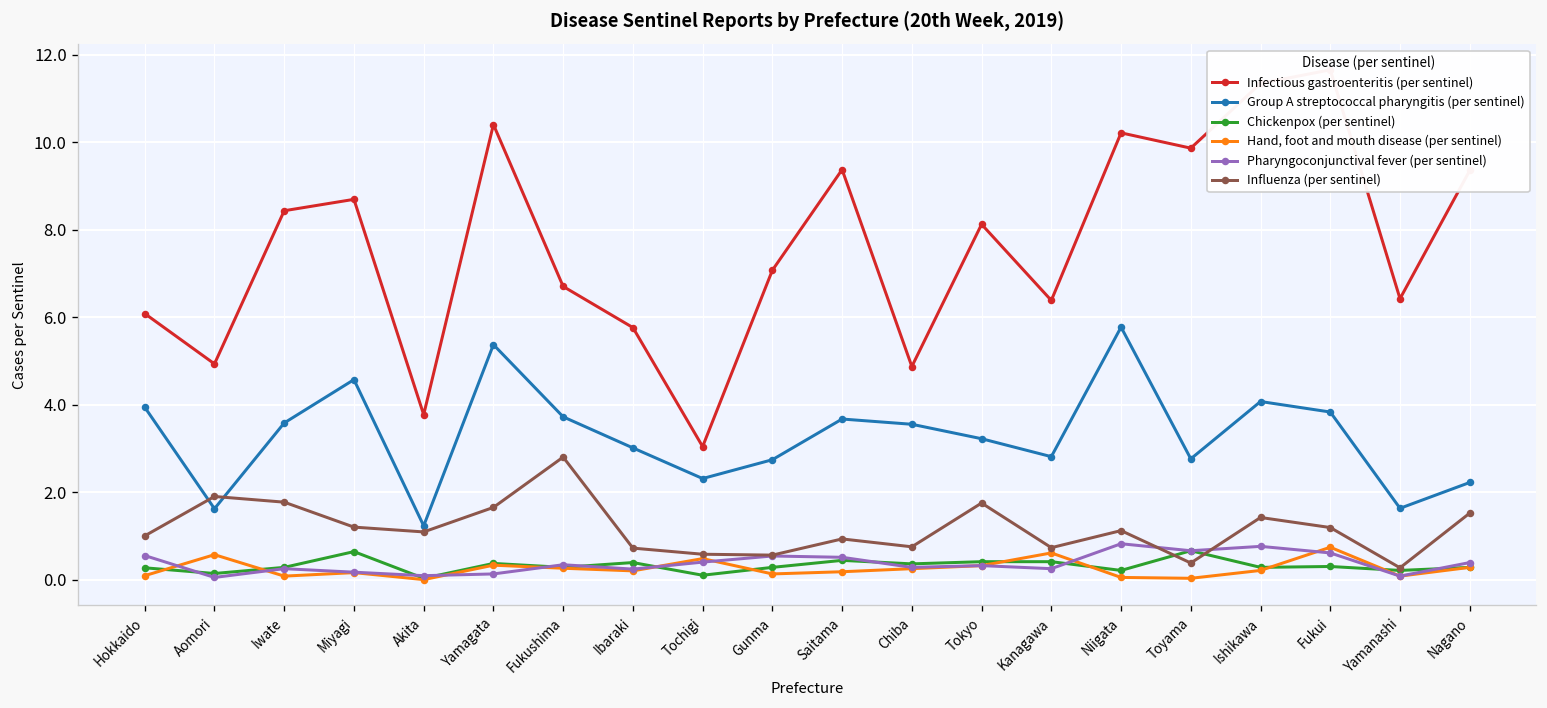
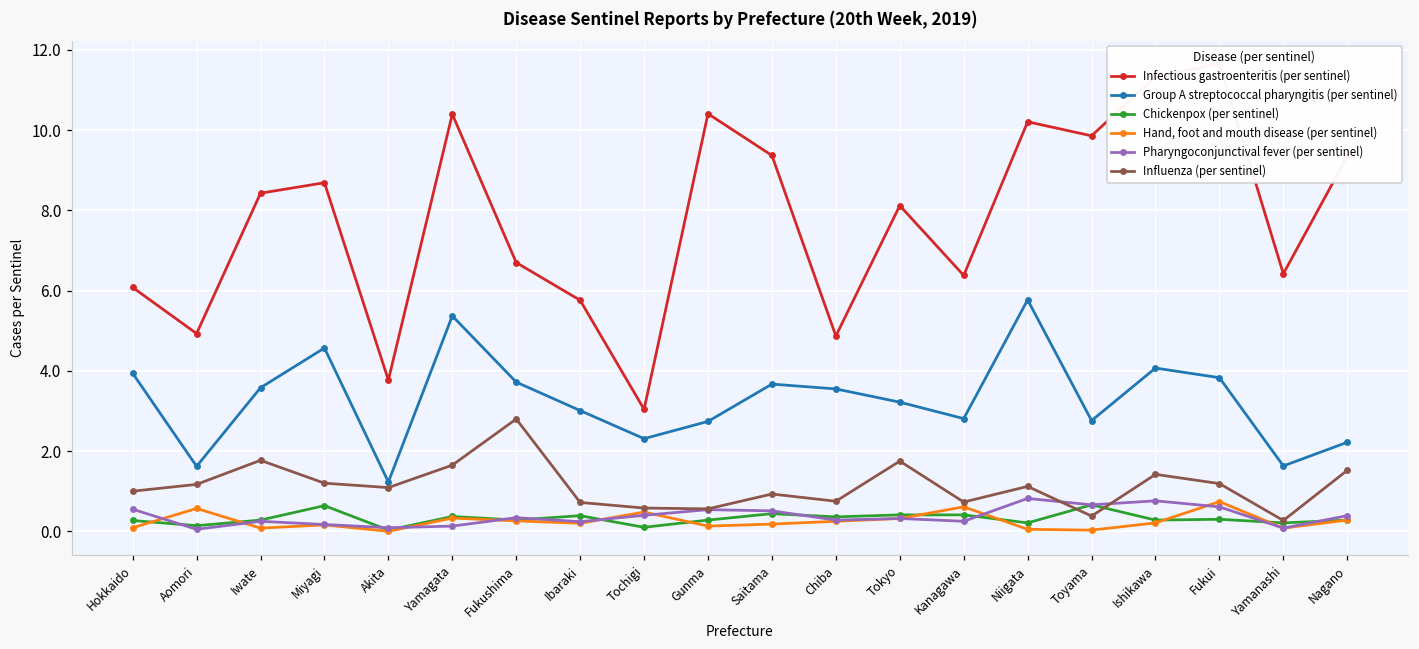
  {
    "Infectious gastroenteritis (per sentinel)": {
      "Hokkaido": 6.1,
      "Aomori": 4.9,
      "Iwate": 8.4,
      "Miyagi": 8.7,
      "Akita": 3.8,
      "Yamagata": 10.4,
      "Fukushima": 6.7,
      "Ibaraki": 5.8,
      "Tochigi": 3.0,
-     "Gunma": 7.1,
+     "Gunma": 10.4,
      "Saitama": 9.4,
      "Chiba": 4.9,
      "Tokyo": 8.1,
      "Kanagawa": 6.4,
      "Niigata": 10.2,
      "Toyama": 9.9,
      "Yamanashi": 6.4
    },
    "Group A streptococcal pharyngitis (per sentinel)": {
      "Hokkaido": 3.9,
      "Aomori": 1.6,
      "Iwate": 3.6,
      "Miyagi": 4.6,
      "Akita": 1.2,
      "Yamagata": 5.4,
      "Fukushima": 3.7,
      "Ibaraki": 3.0,
      "Tochigi": 2.3,
      "Gunma": 2.7,
      "Saitama": 3.7,
      "Chiba": 3.6,
      "Tokyo": 3.2,
      "Kanagawa": 2.8,
      "Niigata": 5.8,
      "Toyama": 2.8,
      "Ishikawa": 4.1,
      "Fukui": 3.8,
      "Yamanashi": 1.6,
      "Nagano": 2.2
    },
    "Chickenpox (per sentinel)": {
      "Hokkaido": 0.3,
      "Aomori": 0.1,
      "Miyagi": 0.6,
      "Ibaraki": 0.4,
      "Tochigi": 0.1,
      "Gunma": 0.3,
      "Saitama": 0.4,
      "Chiba": 0.4,
      "Tokyo": 0.4,
      "Kanagawa": 0.4,
      "Niigata": 0.2,
      "Ishikawa": 0.3,
      "Fukui": 0.3
    },
    "Hand, foot and mouth disease (per sentinel)": {
      "Hokkaido": 0.1,
      "Aomori": 0.6,
      "Iwate": 0.1,
      "Tochigi": 0.5,
      "Gunma": 0.1,
      "Saitama": 0.2,
      "Kanagawa": 0.6,
      "Niigata": 0.1,
      "Toyama": 0.0,
      "Ishikawa": 0.2,
      "Fukui": 0.7
    },
    "Pharyngoconjunctival fever (per sentinel)": {
      "Hokkaido": 0.6,
      "Aomori": 0.1,
      "Yamagata": 0.1,
      "Tochigi": 0.4,
      "Saitama": 0.5,
      "Kanagawa": 0.3,
      "Niigata": 0.8,
      "Ishikawa": 0.8,
      "Fukui": 0.6,
      "Nagano": 0.4
    },
    "Influenza (per sentinel)": {
      "Hokkaido": 1.0,
-     "Aomori": 1.9,
+     "Aomori": 1.2,
      "Iwate": 1.8,
      "Miyagi": 1.2,
      "Akita": 1.1,
      "Yamagata": 1.7,
      "Fukushima": 2.8,
      "Ibaraki": 0.7,
      "Tochigi": 0.6,
      "Saitama": 0.9,
      "Chiba": 0.8,
      "Tokyo": 1.8,
      "Kanagawa": 0.7,
      "Niigata": 1.1,
      "Toyama": 0.4,
      "Ishikawa": 1.4,
      "Fukui": 1.2,
      "Nagano": 1.5
    }
  }
